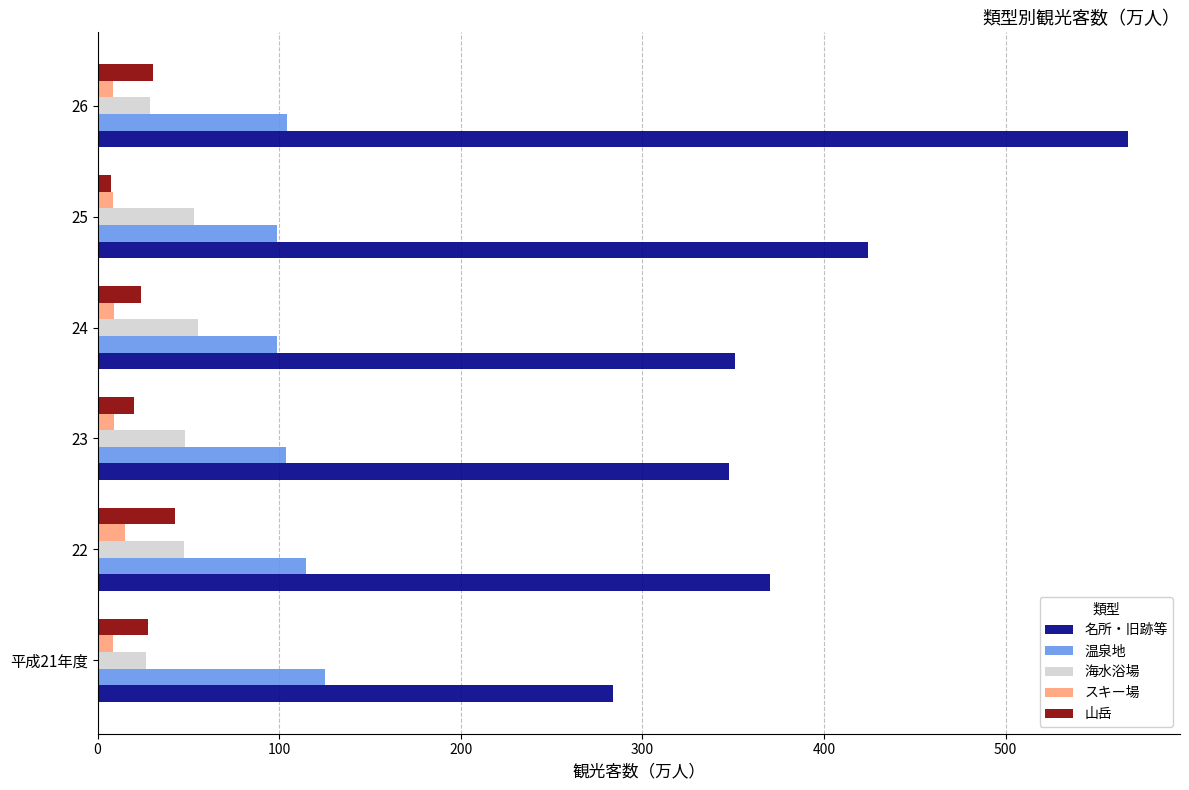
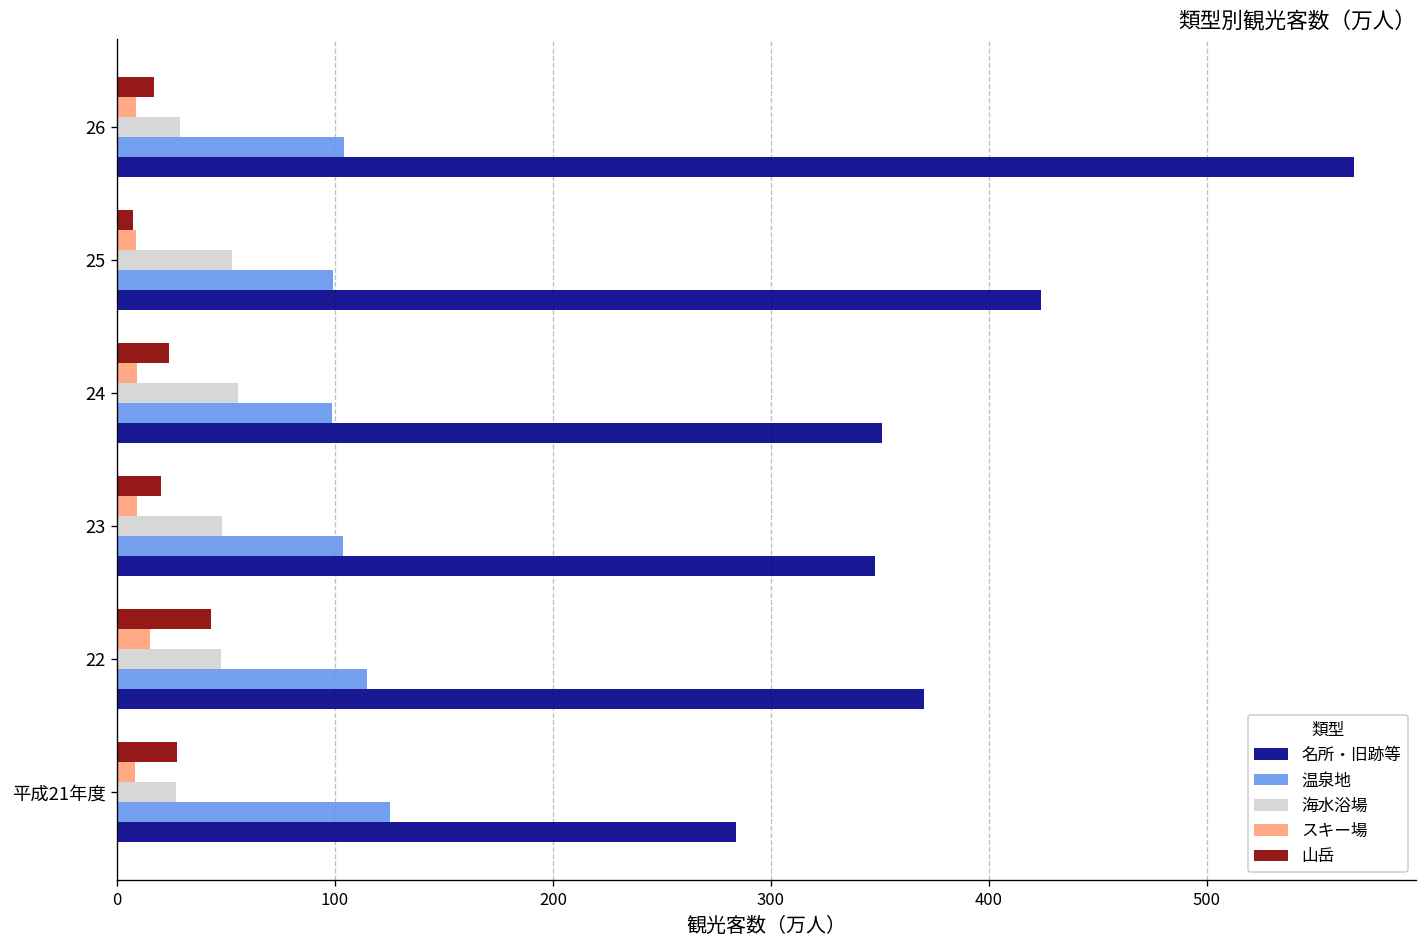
  {
    "名所・旧跡等": {
      "26": 568,
      "25": 424,
      "24": 351,
      "23": 348,
      "22": 370,
      "平成21年度": 284
    },
    "温泉地": {
      "26": 104,
      "25": 99,
      "24": 99,
      "23": 104,
      "22": 115,
      "平成21年度": 125
    },
    "海水浴場": {
      "26": 29,
      "25": 53,
      "24": 55,
      "23": 48,
      "22": 48,
      "平成21年度": 27
    },
    "スキー場": {
      "26": 8,
      "25": 9,
      "24": 9,
      "23": 9,
      "22": 15,
      "平成21年度": 8
    },
    "山岳": {
-     "26": 30,
+     "26": 17,
      "25": 7,
      "24": 24,
      "23": 20,
      "22": 43,
      "平成21年度": 28
    }
  }
